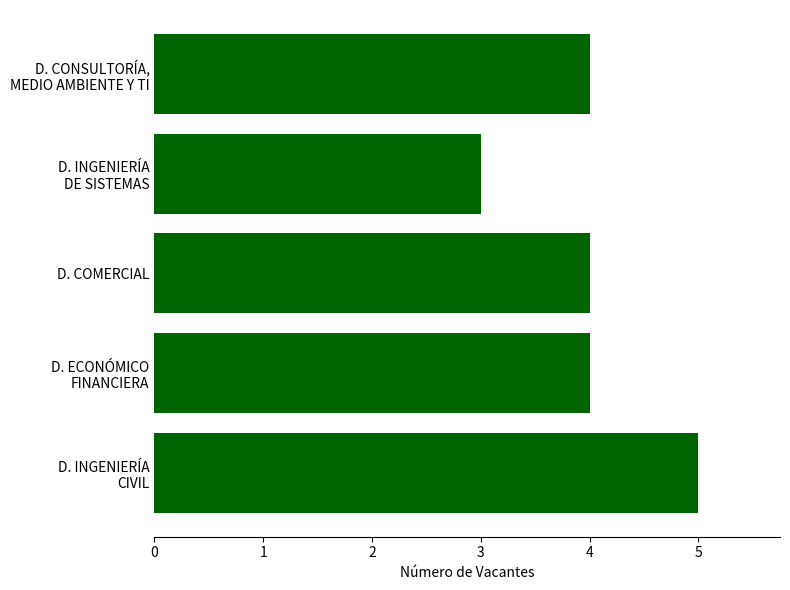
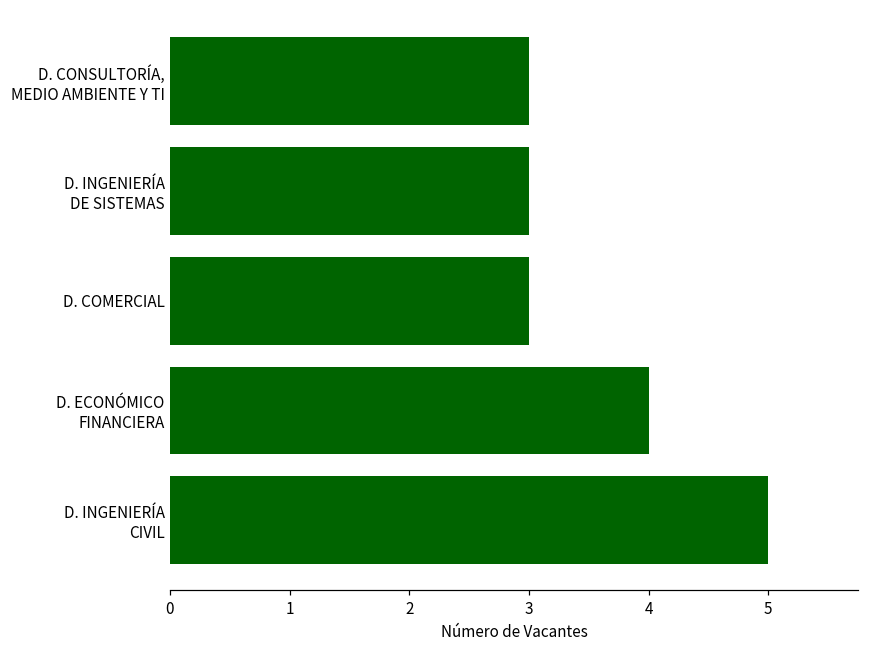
  {
-   "D. CONSULTORÍA, MEDIO AMBIENTE Y TI": 4,
+   "D. CONSULTORÍA, MEDIO AMBIENTE Y TI": 3,
    "D. INGENIERÍA DE SISTEMAS": 3,
-   "D. COMERCIAL": 4,
+   "D. COMERCIAL": 3,
    "D. ECONÓMICO FINANCIERA": 4,
    "D. INGENIERÍA CIVIL": 5
  }
